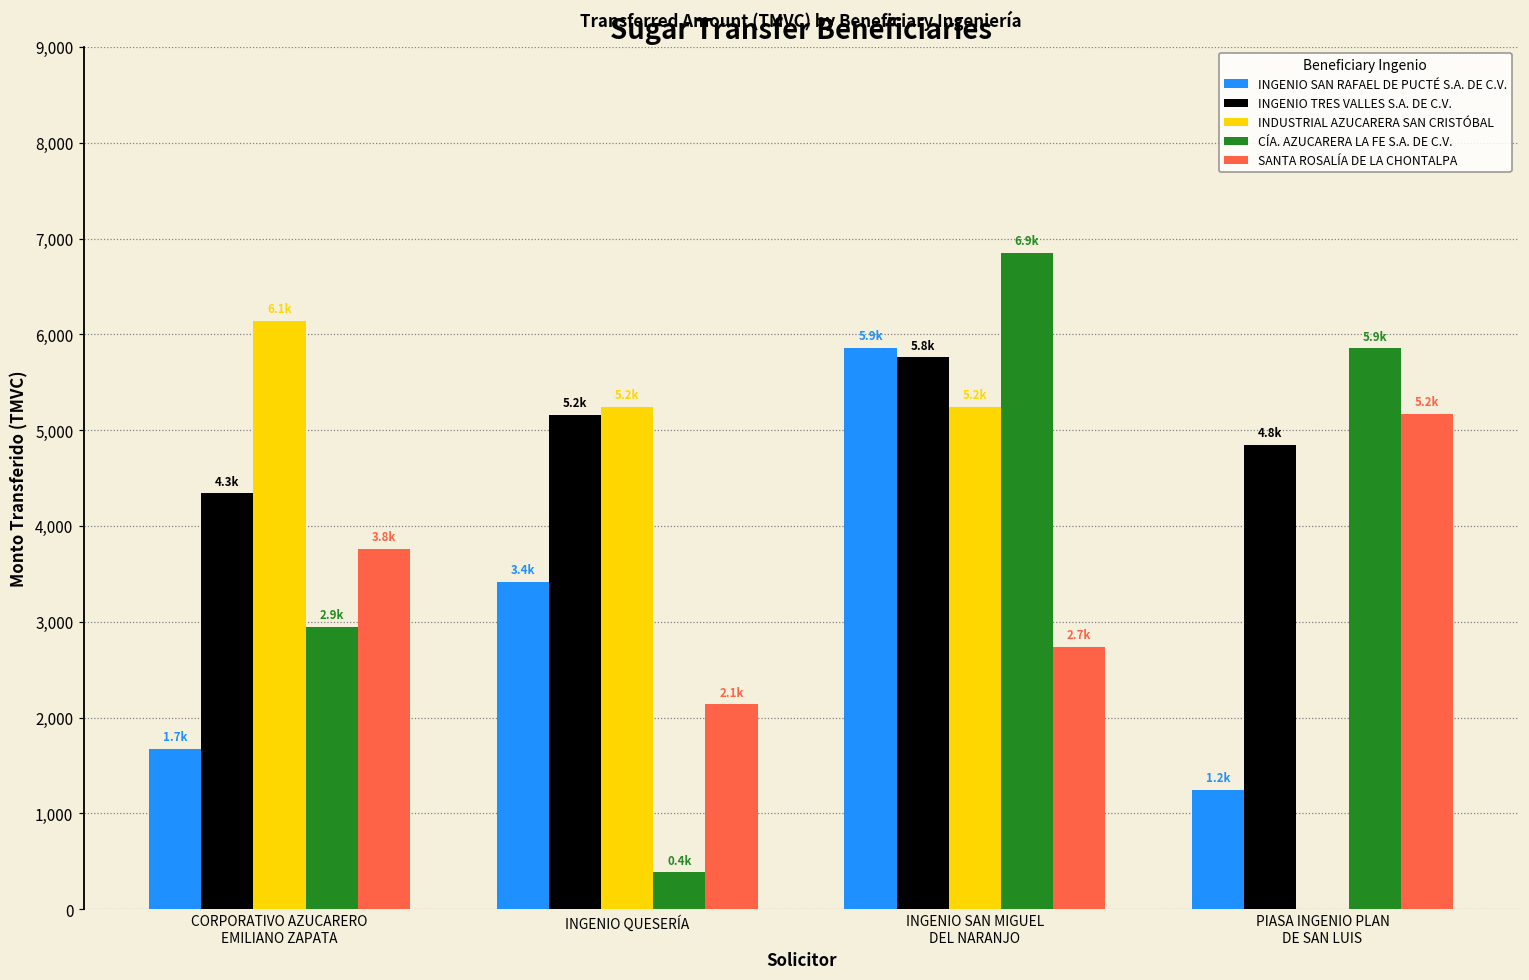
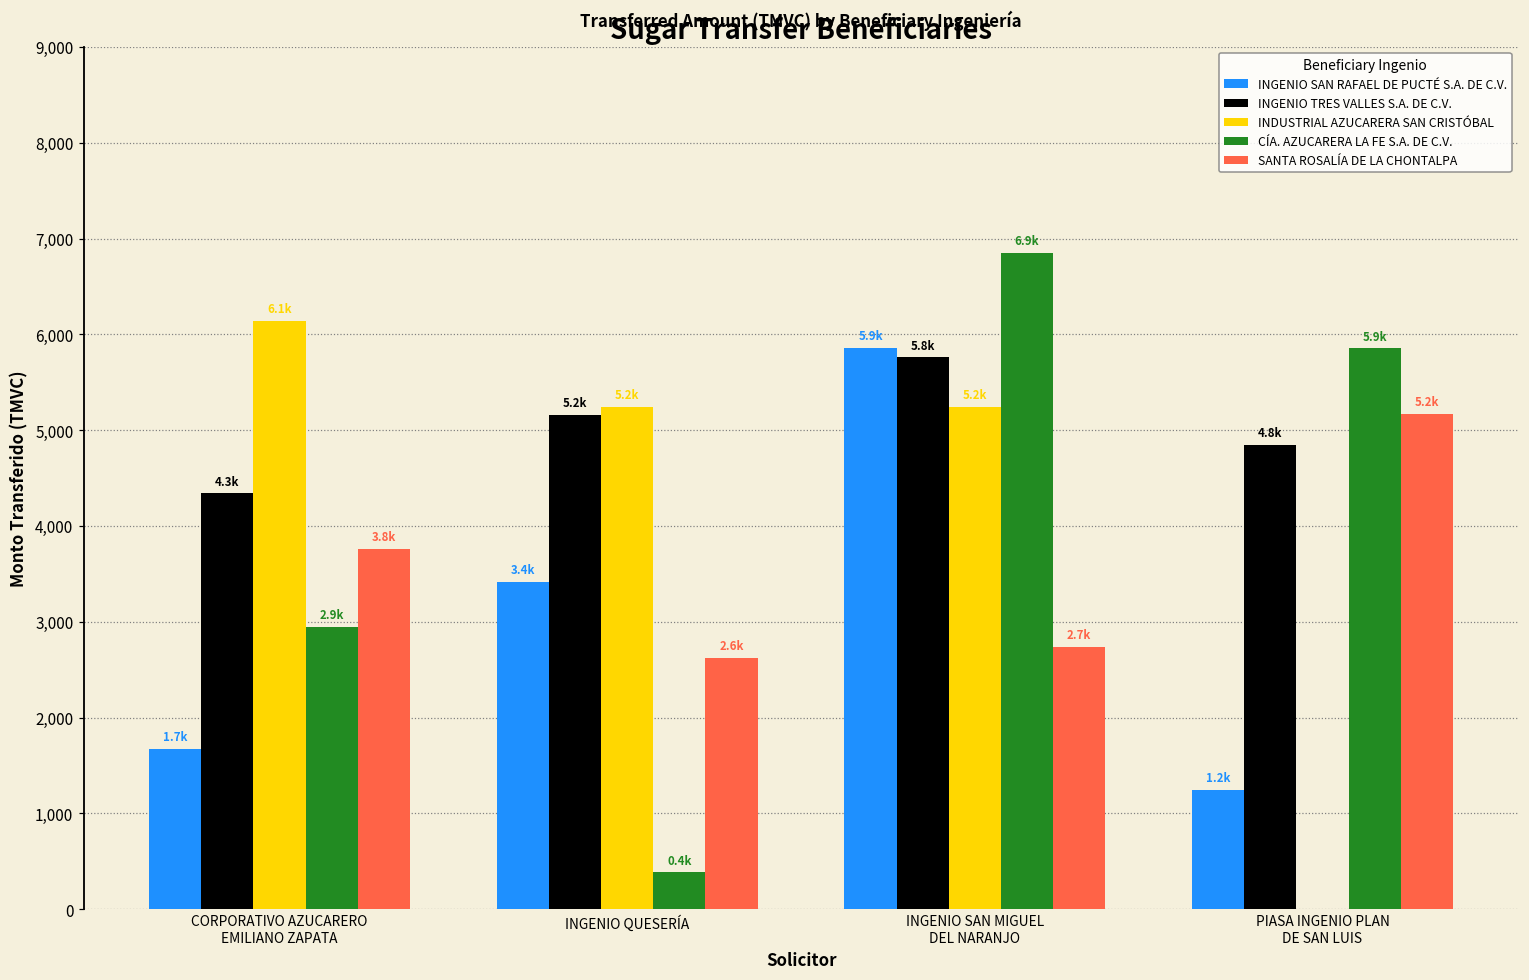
  {
    "INGENIO SAN RAFAEL DE PUCTÉ S.A. DE C.V.": {
      "CORPORATIVO AZUCARERO EMILIANO ZAPATA": "1.7k",
      "INGENIO QUESERÍA": "3.4k",
      "INGENIO SAN MIGUEL DEL NARANJO": "5.9k",
      "PIASA INGENIO PLAN DE SAN LUIS": "1.2k"
    },
    "INGENIO TRES VALLES S.A. DE C.V.": {
      "CORPORATIVO AZUCARERO EMILIANO ZAPATA": "4.3k",
      "INGENIO QUESERÍA": "5.2k",
      "INGENIO SAN MIGUEL DEL NARANJO": "5.8k",
      "PIASA INGENIO PLAN DE SAN LUIS": "4.8k"
    },
    "INDUSTRIAL AZUCARERA SAN CRISTÓBAL": {
      "CORPORATIVO AZUCARERO EMILIANO ZAPATA": "6.1k",
      "INGENIO QUESERÍA": "5.2k",
      "INGENIO SAN MIGUEL DEL NARANJO": "5.2k"
    },
    "CÍA. AZUCARERA LA FE S.A. DE C.V.": {
      "CORPORATIVO AZUCARERO EMILIANO ZAPATA": "2.9k",
      "INGENIO QUESERÍA": "0.4k",
      "INGENIO SAN MIGUEL DEL NARANJO": "6.9k",
      "PIASA INGENIO PLAN DE SAN LUIS": "5.9k"
    },
    "SANTA ROSALÍA DE LA CHONTALPA": {
      "CORPORATIVO AZUCARERO EMILIANO ZAPATA": "3.8k",
-     "INGENIO QUESERÍA": "2.1k",
+     "INGENIO QUESERÍA": "2.6k",
      "INGENIO SAN MIGUEL DEL NARANJO": "2.7k",
      "PIASA INGENIO PLAN DE SAN LUIS": "5.2k"
    }
  }
